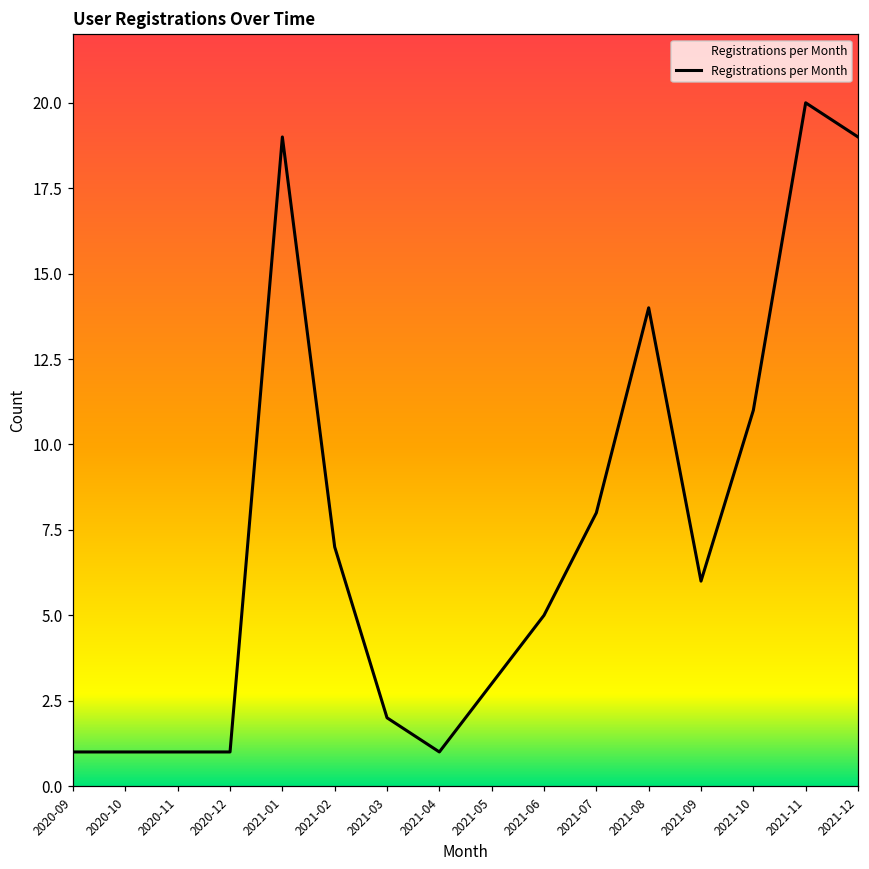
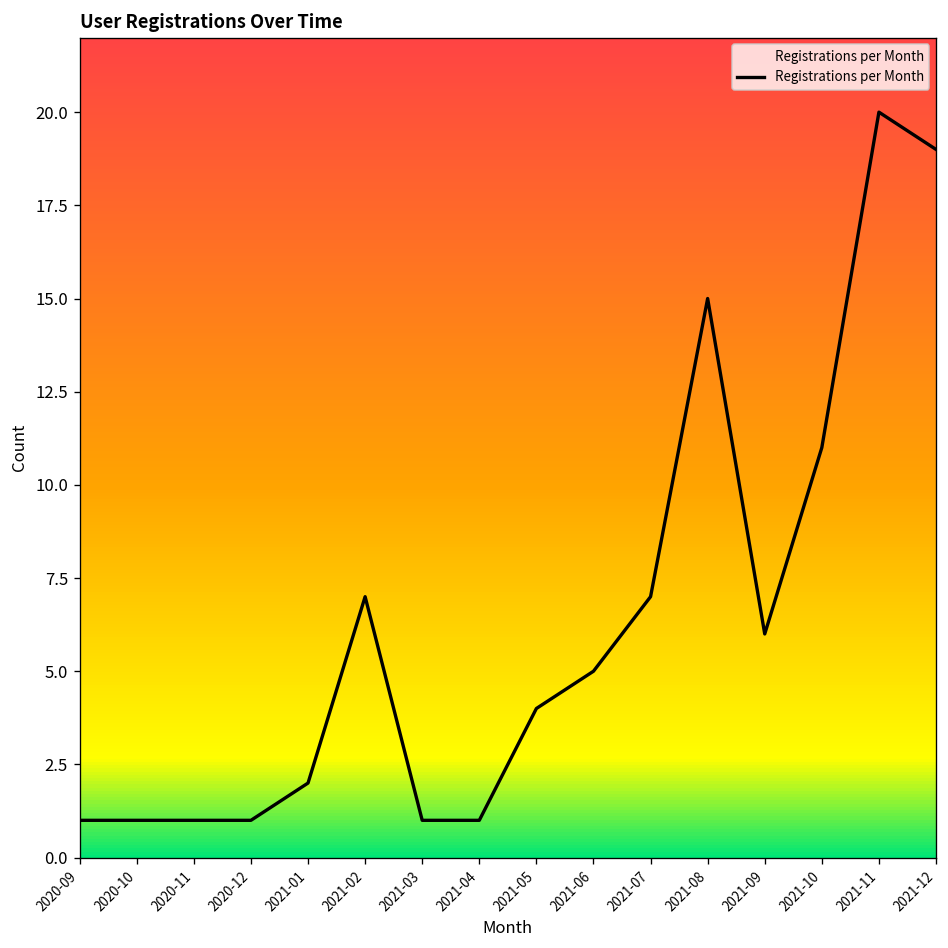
  {
    "2020-09": 1,
    "2020-10": 1,
    "2020-11": 1,
    "2020-12": 1,
-   "2021-01": 19,
+   "2021-01": 2,
    "2021-02": 7,
-   "2021-03": 2,
+   "2021-03": 1,
    "2021-04": 1,
-   "2021-05": 3,
+   "2021-05": 4,
    "2021-06": 5,
-   "2021-07": 8,
-   "2021-08": 14,
+   "2021-07": 7,
+   "2021-08": 15,
    "2021-09": 6,
    "2021-10": 11,
    "2021-11": 20,
    "2021-12": 19
  }
